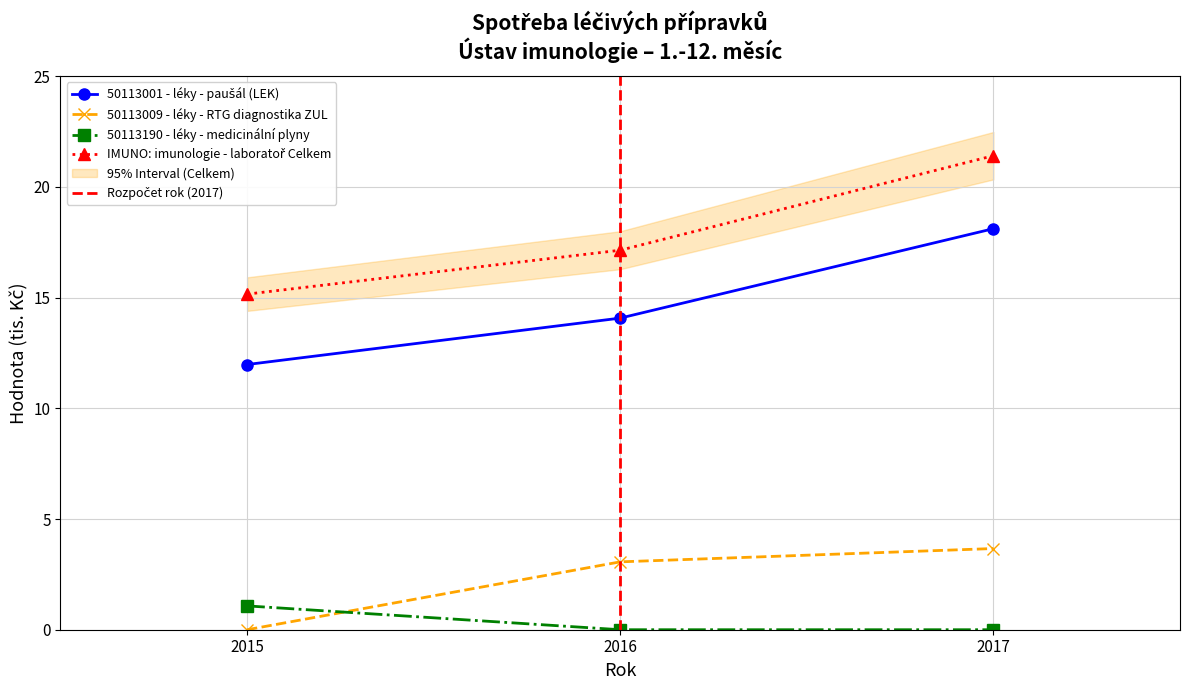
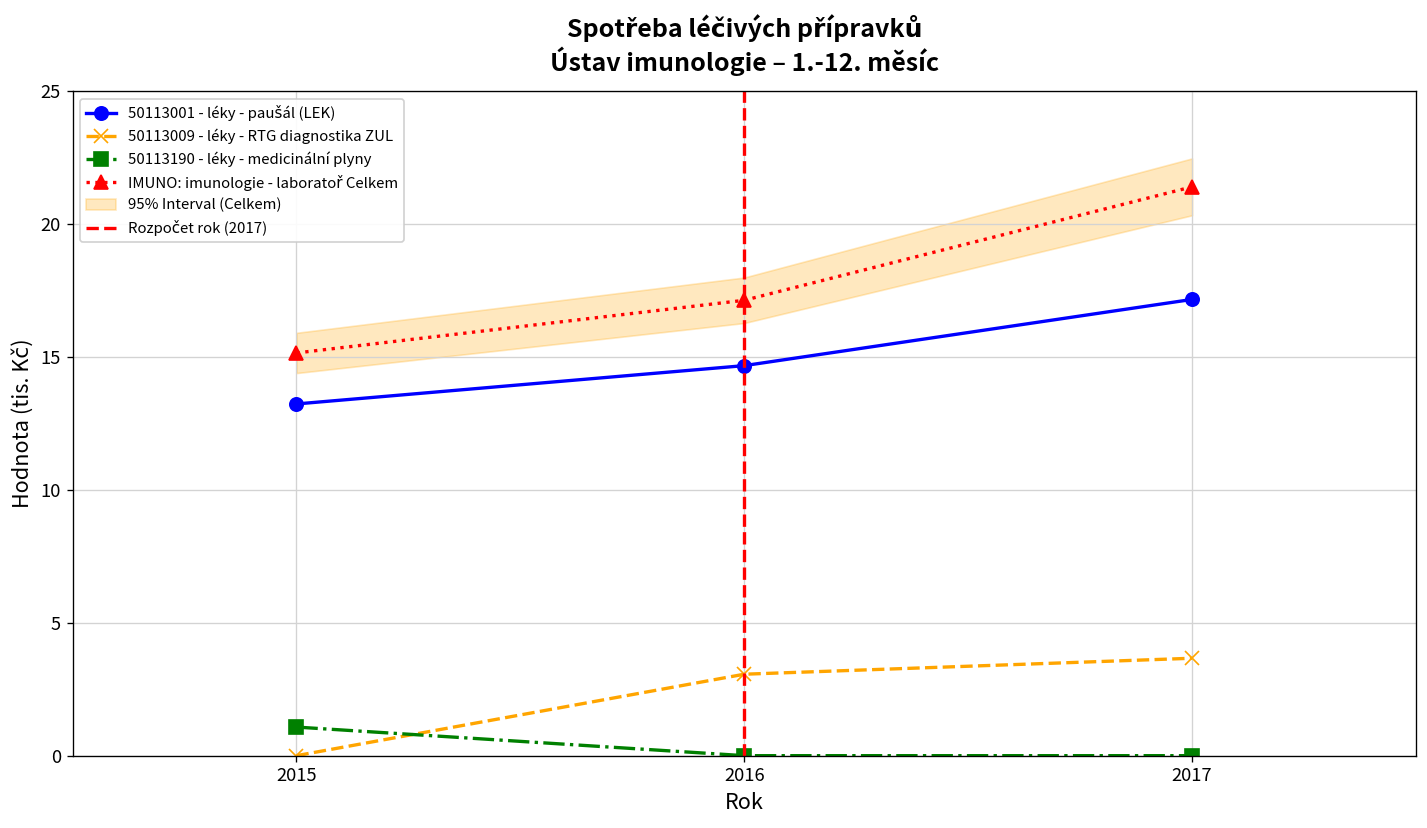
  {
    "50113001 - léky - paušál (LEK)": {
-     "2015": 12.0,
-     "2016": 14.1,
-     "2017": 18.1
+     "2015": 13.2,
+     "2016": 14.7,
+     "2017": 17.2
    },
    "50113190 - léky - medicinální plyny": {
      "2015": 1.1,
      "2016": 0.0,
      "2017": 0.0
    },
    "IMUNO: imunologie - laboratoř Celkem": {
      "2015": 15.2,
      "2016": 17.1,
      "2017": 21.4
    }
  }
